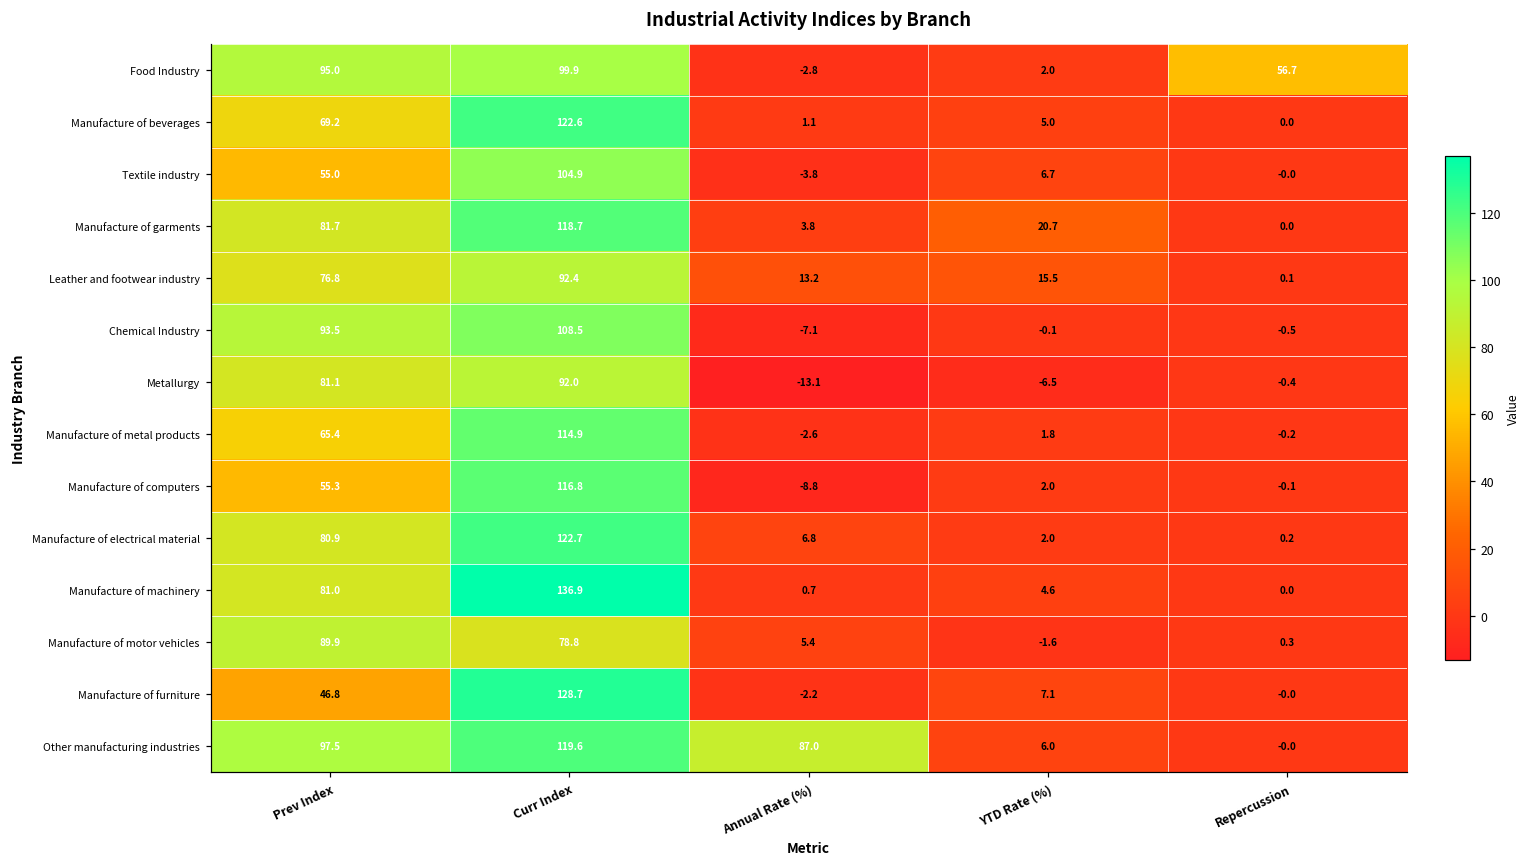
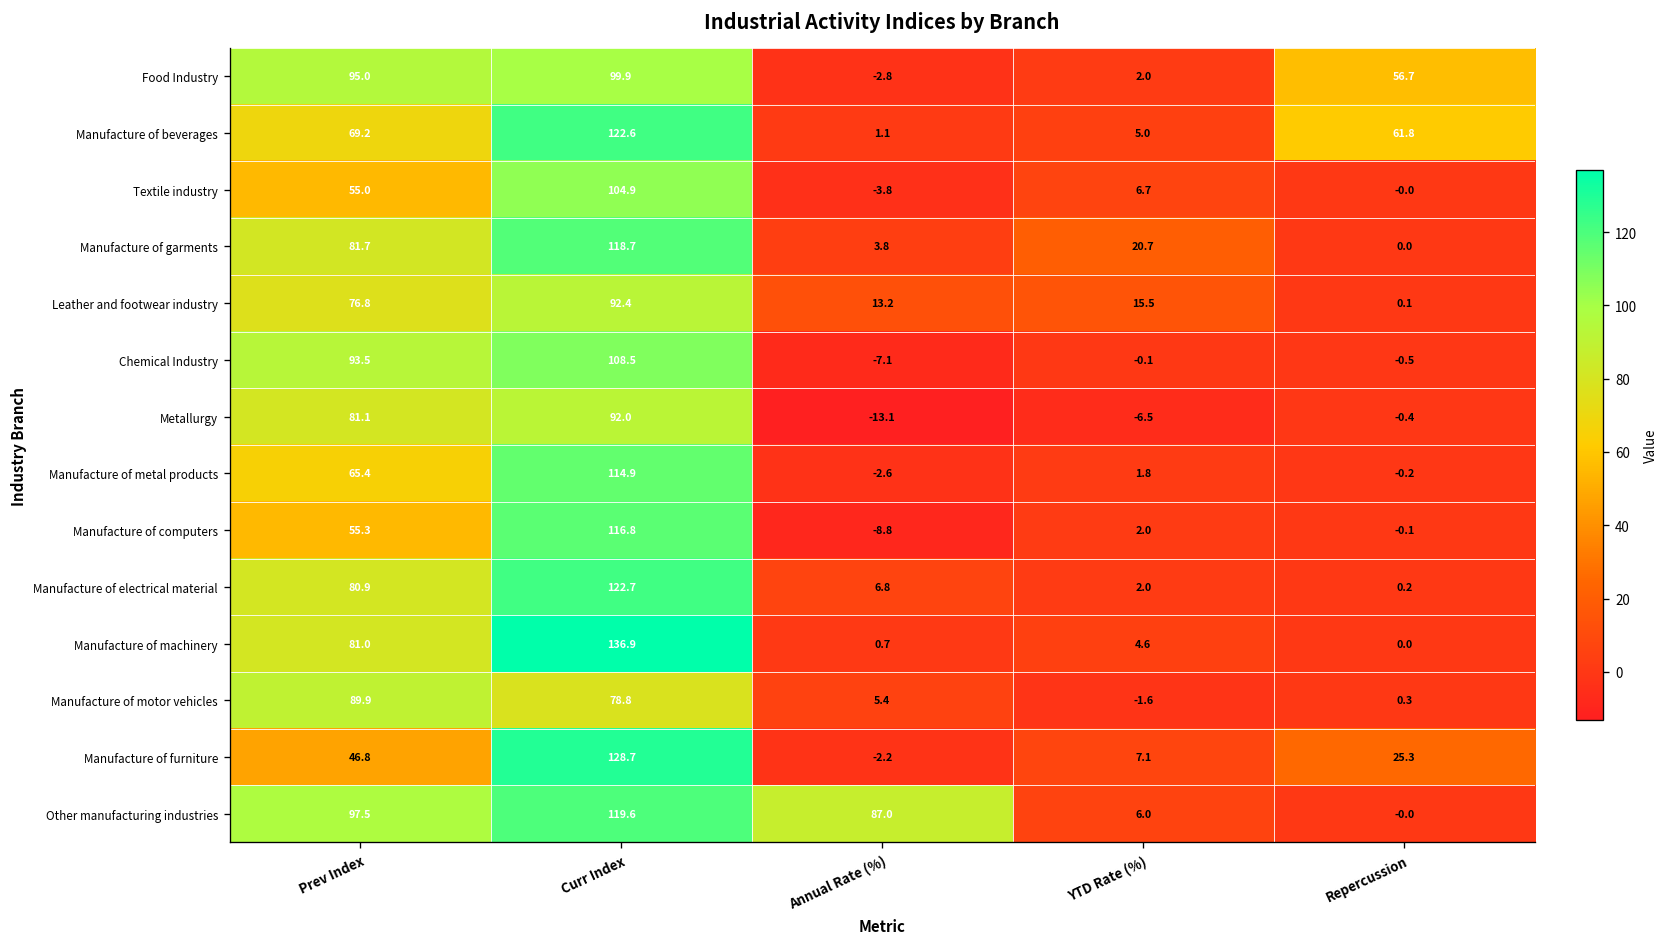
  {
    "Food Industry": {
      "Prev Index": 95.0,
      "Curr Index": 99.9,
      "Annual Rate (%)": -2.8,
      "YTD Rate (%)": 2.0,
      "Repercussion": 56.7
    },
    "Manufacture of beverages": {
      "Prev Index": 69.2,
      "Curr Index": 122.6,
      "Annual Rate (%)": 1.1,
      "YTD Rate (%)": 5.0,
-     "Repercussion": 0.0
+     "Repercussion": 61.8
    },
    "Textile industry": {
      "Prev Index": 55.0,
      "Curr Index": 104.9,
      "Annual Rate (%)": -3.8,
      "YTD Rate (%)": 6.7,
      "Repercussion": -0.0
    },
    "Manufacture of garments": {
      "Prev Index": 81.7,
      "Curr Index": 118.7,
      "Annual Rate (%)": 3.8,
      "YTD Rate (%)": 20.7,
      "Repercussion": 0.0
    },
    "Leather and footwear industry": {
      "Prev Index": 76.8,
      "Curr Index": 92.4,
      "Annual Rate (%)": 13.2,
      "YTD Rate (%)": 15.5,
      "Repercussion": 0.1
    },
    "Chemical Industry": {
      "Prev Index": 93.5,
      "Curr Index": 108.5,
      "Annual Rate (%)": -7.1,
      "YTD Rate (%)": -0.1,
      "Repercussion": -0.5
    },
    "Metallurgy": {
      "Prev Index": 81.1,
      "Curr Index": 92.0,
      "Annual Rate (%)": -13.1,
      "YTD Rate (%)": -6.5,
      "Repercussion": -0.4
    },
    "Manufacture of metal products": {
      "Prev Index": 65.4,
      "Curr Index": 114.9,
      "Annual Rate (%)": -2.6,
      "YTD Rate (%)": 1.8,
      "Repercussion": -0.2
    },
    "Manufacture of computers": {
      "Prev Index": 55.3,
      "Curr Index": 116.8,
      "Annual Rate (%)": -8.8,
      "YTD Rate (%)": 2.0,
      "Repercussion": -0.1
    },
    "Manufacture of electrical material": {
      "Prev Index": 80.9,
      "Curr Index": 122.7,
      "Annual Rate (%)": 6.8,
      "YTD Rate (%)": 2.0,
      "Repercussion": 0.2
    },
    "Manufacture of machinery": {
      "Prev Index": 81.0,
      "Curr Index": 136.9,
      "Annual Rate (%)": 0.7,
      "YTD Rate (%)": 4.6,
      "Repercussion": 0.0
    },
    "Manufacture of motor vehicles": {
      "Prev Index": 89.9,
      "Curr Index": 78.8,
      "Annual Rate (%)": 5.4,
      "YTD Rate (%)": -1.6,
      "Repercussion": 0.3
    },
    "Manufacture of furniture": {
      "Prev Index": 46.8,
      "Curr Index": 128.7,
      "Annual Rate (%)": -2.2,
      "YTD Rate (%)": 7.1,
-     "Repercussion": -0.0
+     "Repercussion": 25.3
    },
    "Other manufacturing industries": {
      "Prev Index": 97.5,
      "Curr Index": 119.6,
      "Annual Rate (%)": 87.0,
      "YTD Rate (%)": 6.0,
      "Repercussion": -0.0
    }
  }
